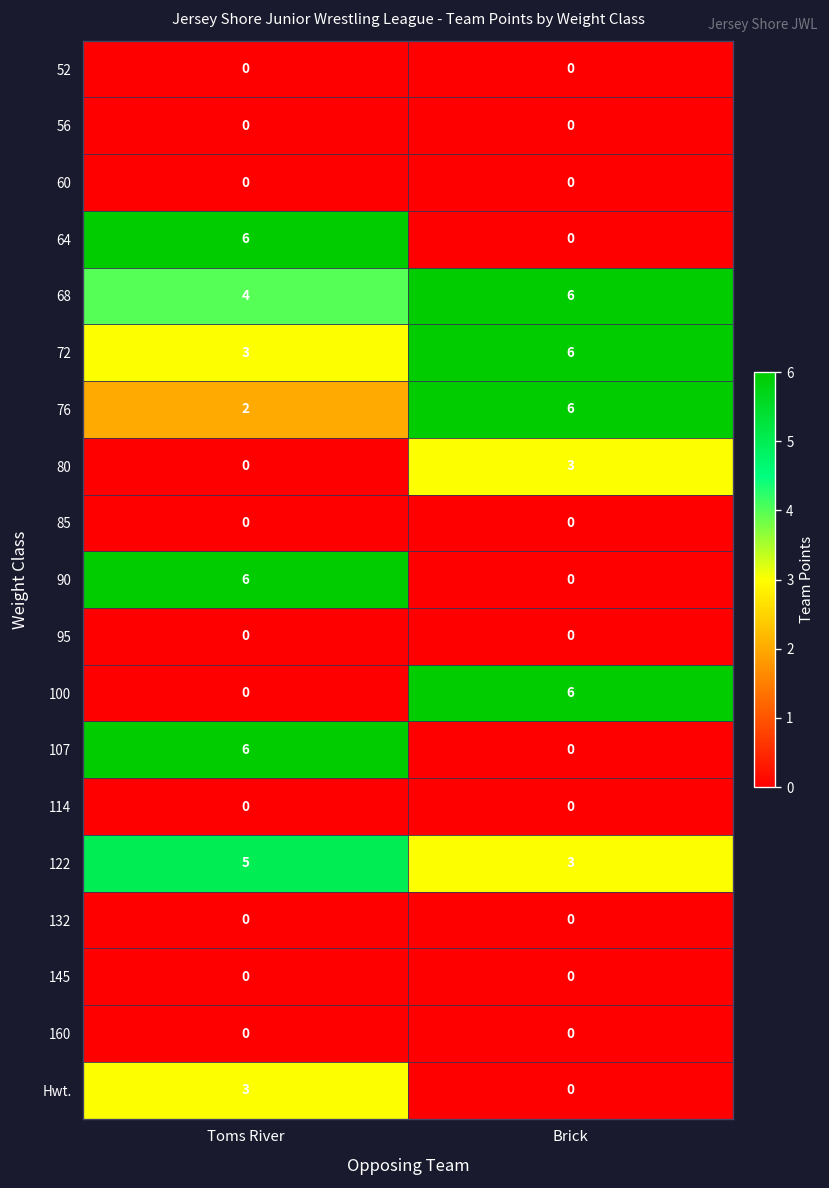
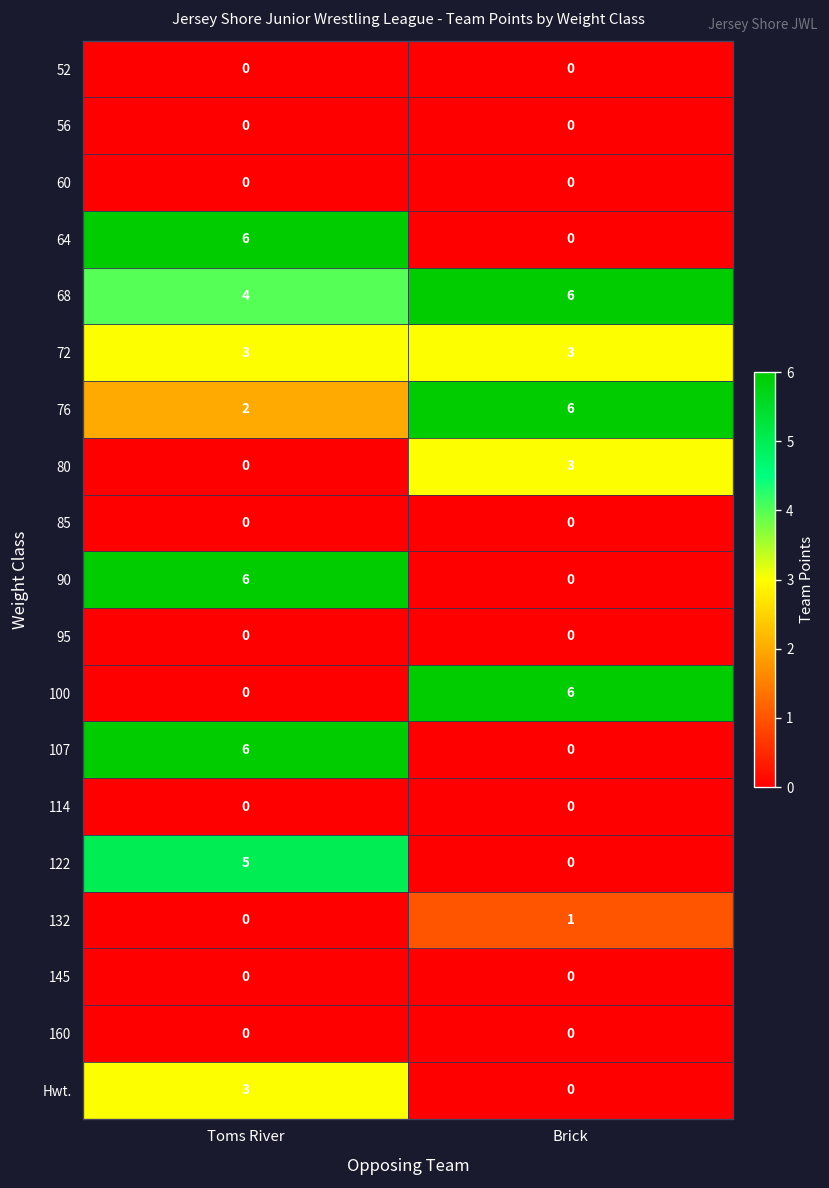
  {
    "52": {
      "Toms River": 0,
      "Brick": 0
    },
    "56": {
      "Toms River": 0,
      "Brick": 0
    },
    "60": {
      "Toms River": 0,
      "Brick": 0
    },
    "64": {
      "Toms River": 6,
      "Brick": 0
    },
    "68": {
      "Toms River": 4,
      "Brick": 6
    },
    "72": {
      "Toms River": 3,
-     "Brick": 6
+     "Brick": 3
    },
    "76": {
      "Toms River": 2,
      "Brick": 6
    },
    "80": {
      "Toms River": 0,
      "Brick": 3
    },
    "85": {
      "Toms River": 0,
      "Brick": 0
    },
    "90": {
      "Toms River": 6,
      "Brick": 0
    },
    "95": {
      "Toms River": 0,
      "Brick": 0
    },
    "100": {
      "Toms River": 0,
      "Brick": 6
    },
    "107": {
      "Toms River": 6,
      "Brick": 0
    },
    "114": {
      "Toms River": 0,
      "Brick": 0
    },
    "122": {
      "Toms River": 5,
-     "Brick": 3
+     "Brick": 0
    },
    "132": {
      "Toms River": 0,
-     "Brick": 0
+     "Brick": 1
    },
    "145": {
      "Toms River": 0,
      "Brick": 0
    },
    "160": {
      "Toms River": 0,
      "Brick": 0
    },
    "Hwt.": {
      "Toms River": 3,
      "Brick": 0
    }
  }
